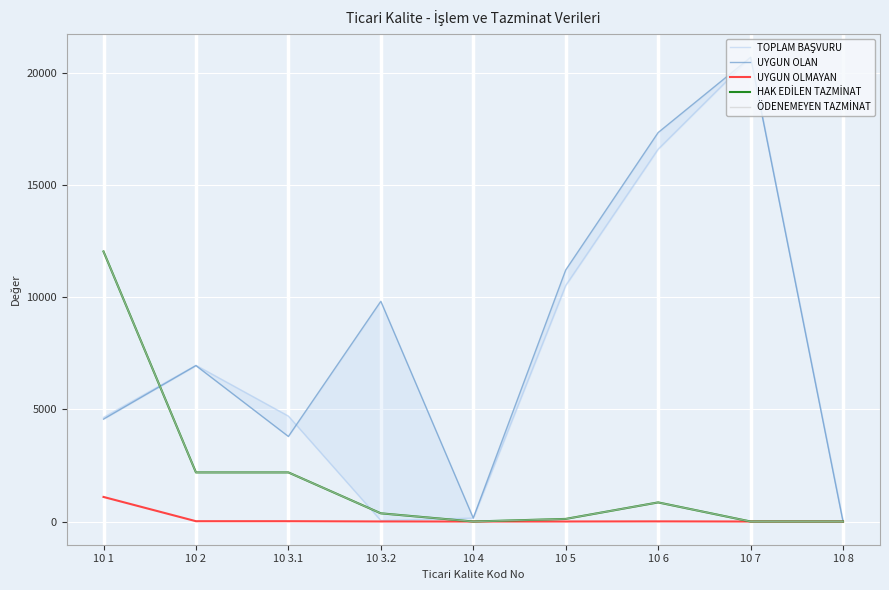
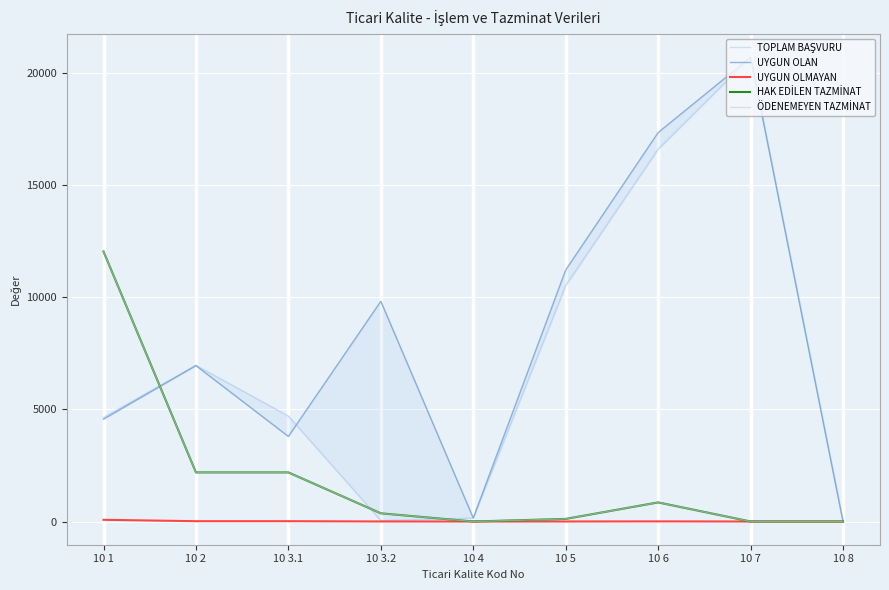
  {
    "UYGUN OLAN": {
      "10 3.1": 3800
    },
    "UYGUN OLMAYAN": {
-     "10 1": 1100,
+     "10 1": 100,
      "10 2": 0,
      "10 3.1": 0,
      "10 5": 0,
      "10 6": 0
    }
  }
